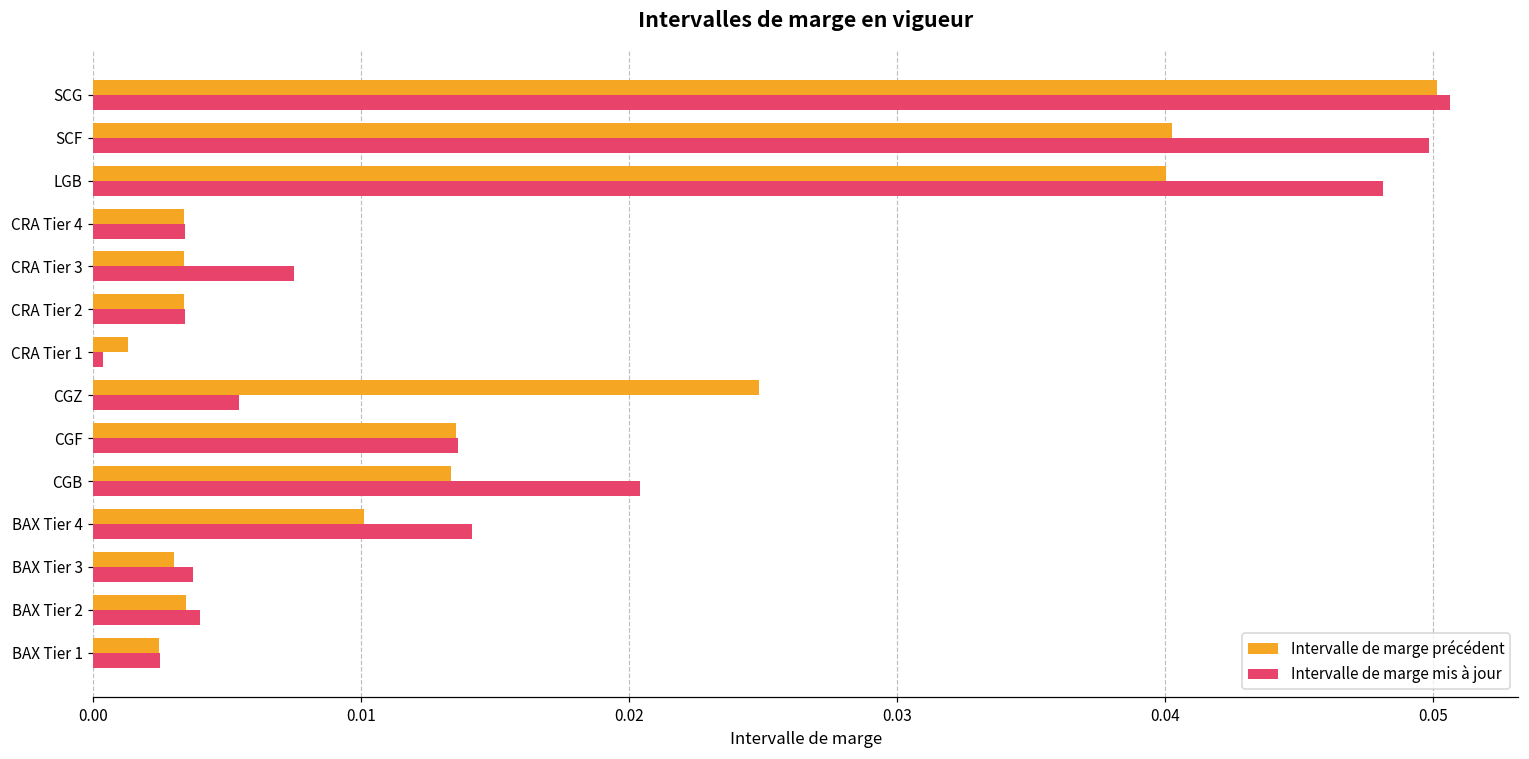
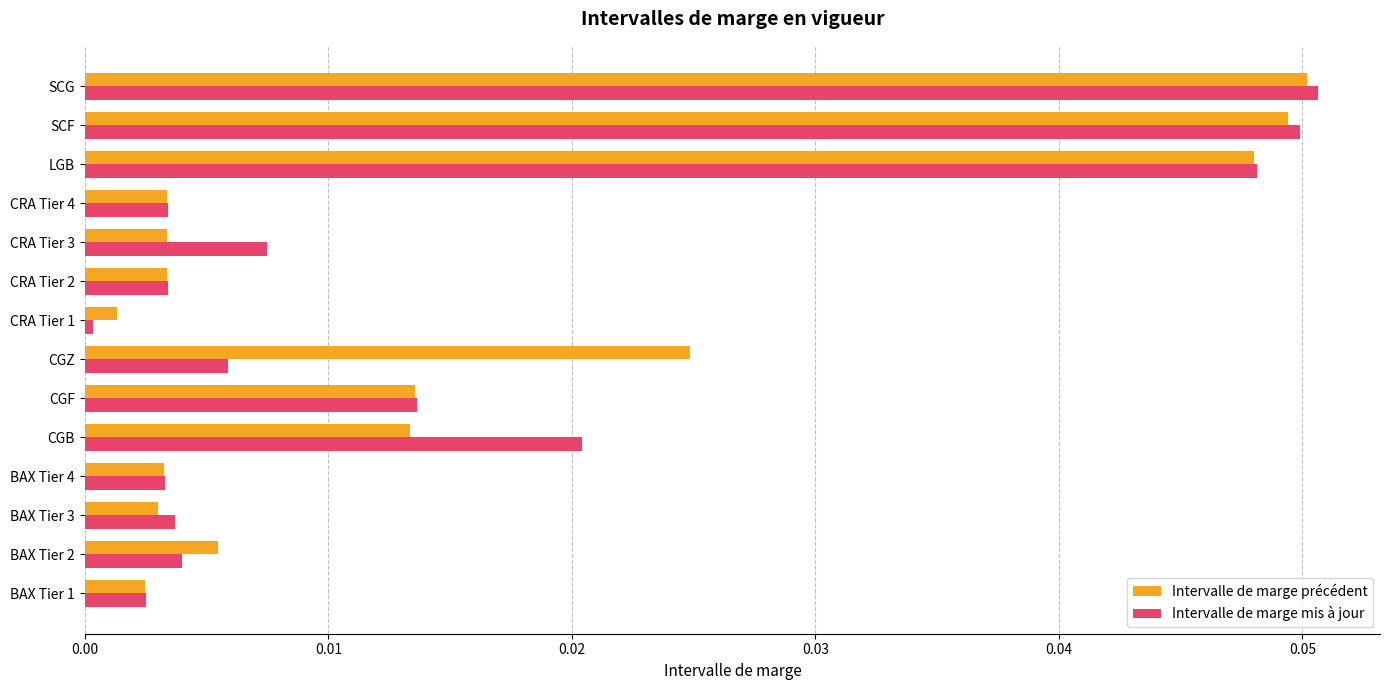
  {
    "Intervalle de marge précédent": {
      "SCG": 0.0502,
-     "SCF": 0.0403,
-     "LGB": 0.0401,
+     "SCF": 0.0494,
+     "LGB": 0.0480,
      "CRA Tier 4": 0.0034,
      "CRA Tier 3": 0.0034,
      "CRA Tier 2": 0.0034,
      "CRA Tier 1": 0.0013,
      "CGZ": 0.0249,
      "CGF": 0.0135,
      "CGB": 0.0133,
-     "BAX Tier 4": 0.0101,
+     "BAX Tier 4": 0.0033,
      "BAX Tier 3": 0.0030,
-     "BAX Tier 2": 0.0035,
+     "BAX Tier 2": 0.0055,
      "BAX Tier 1": 0.0025
    },
    "Intervalle de marge mis à jour": {
      "SCG": 0.0507,
      "SCF": 0.0499,
      "LGB": 0.0481,
      "CRA Tier 4": 0.0034,
      "CRA Tier 3": 0.0075,
      "CRA Tier 2": 0.0034,
      "CRA Tier 1": 0.0004,
-     "CGZ": 0.0054,
+     "CGZ": 0.0059,
      "CGF": 0.0136,
      "CGB": 0.0204,
-     "BAX Tier 4": 0.0142,
+     "BAX Tier 4": 0.0033,
      "BAX Tier 3": 0.0037,
      "BAX Tier 2": 0.0040,
      "BAX Tier 1": 0.0025
    }
  }
